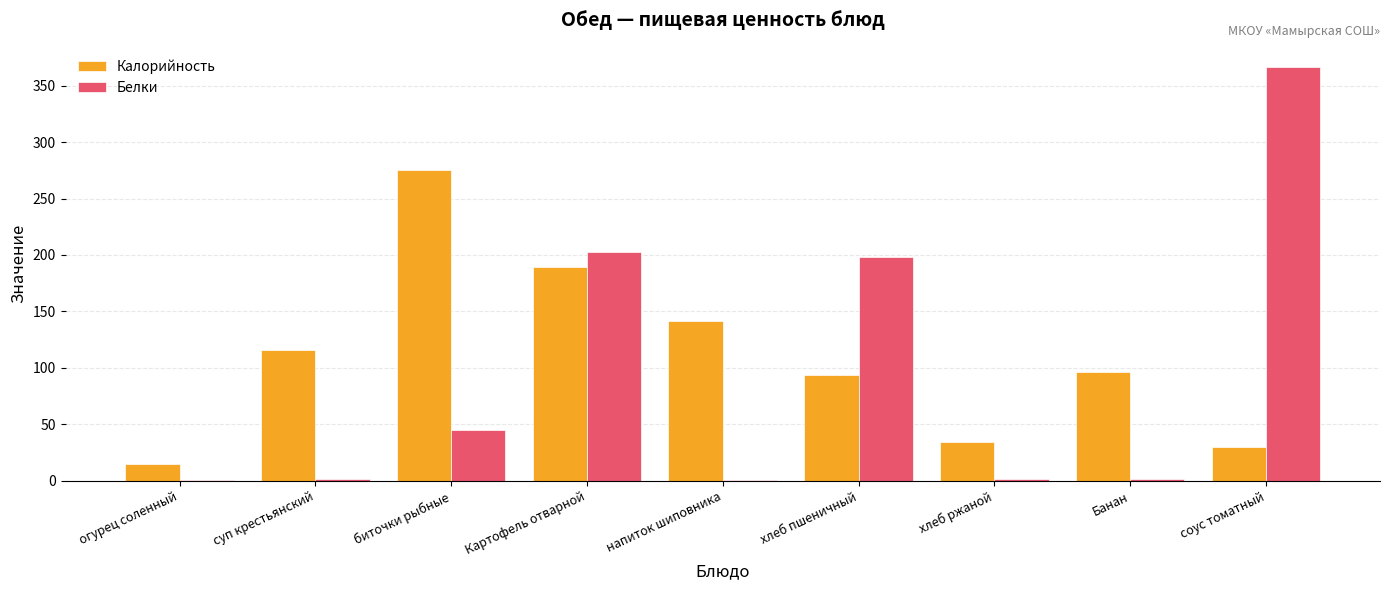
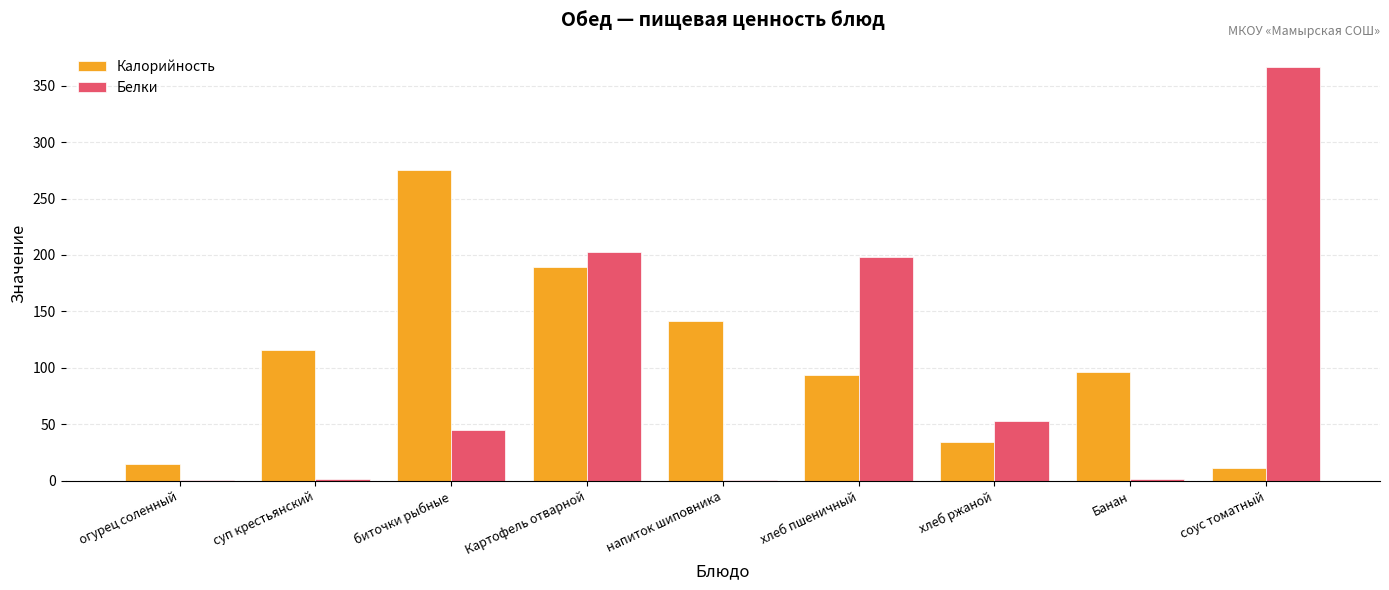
  {
    "Калорийность": {
      "огурец соленный": 15,
      "суп крестьянский": 116,
      "биточки рыбные": 275,
      "Картофель отварной": 189,
      "напиток шиповника": 142,
      "хлеб пшеничный": 94,
      "хлеб ржаной": 35,
      "Банан": 96,
-     "соус томатный": 30
+     "соус томатный": 11
    },
    "Белки": {
      "биточки рыбные": 45,
      "Картофель отварной": 203,
      "хлеб пшеничный": 198,
-     "хлеб ржаной": 1,
+     "хлеб ржаной": 53,
      "соус томатный": 366
    }
  }
